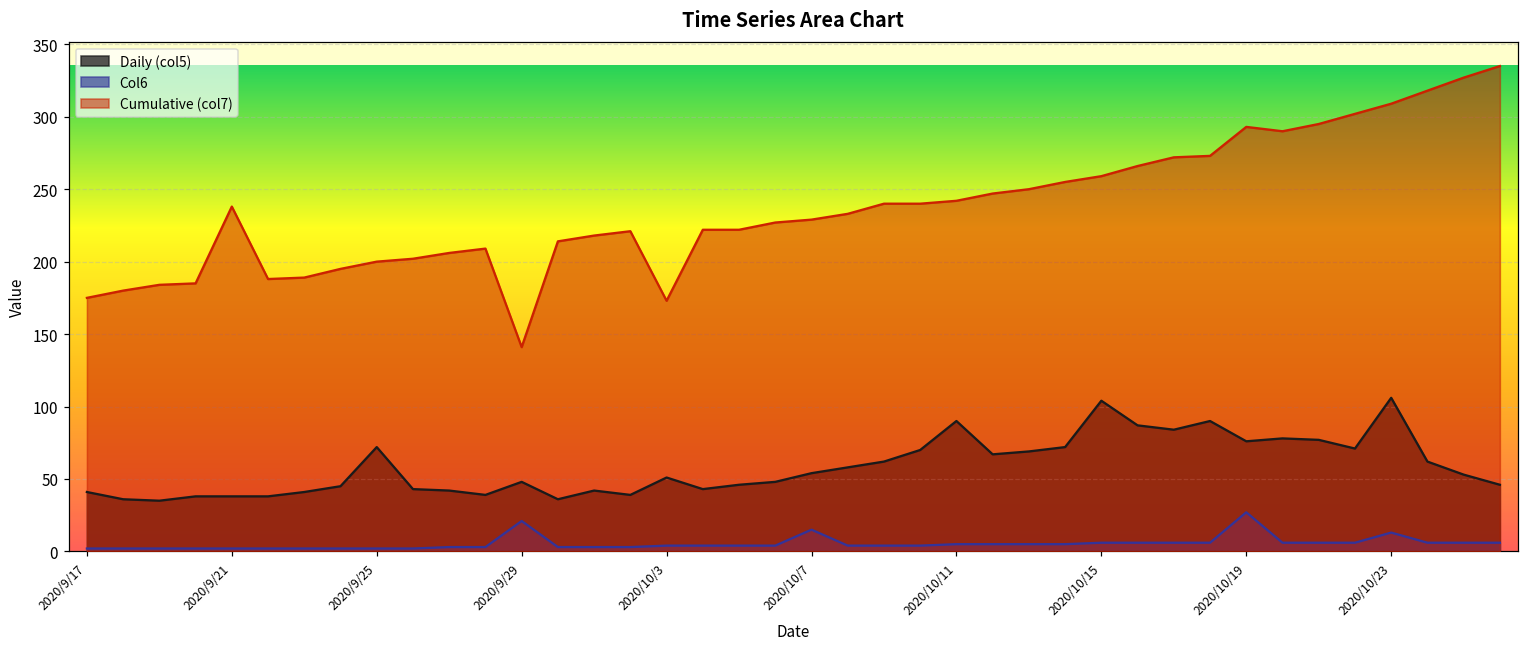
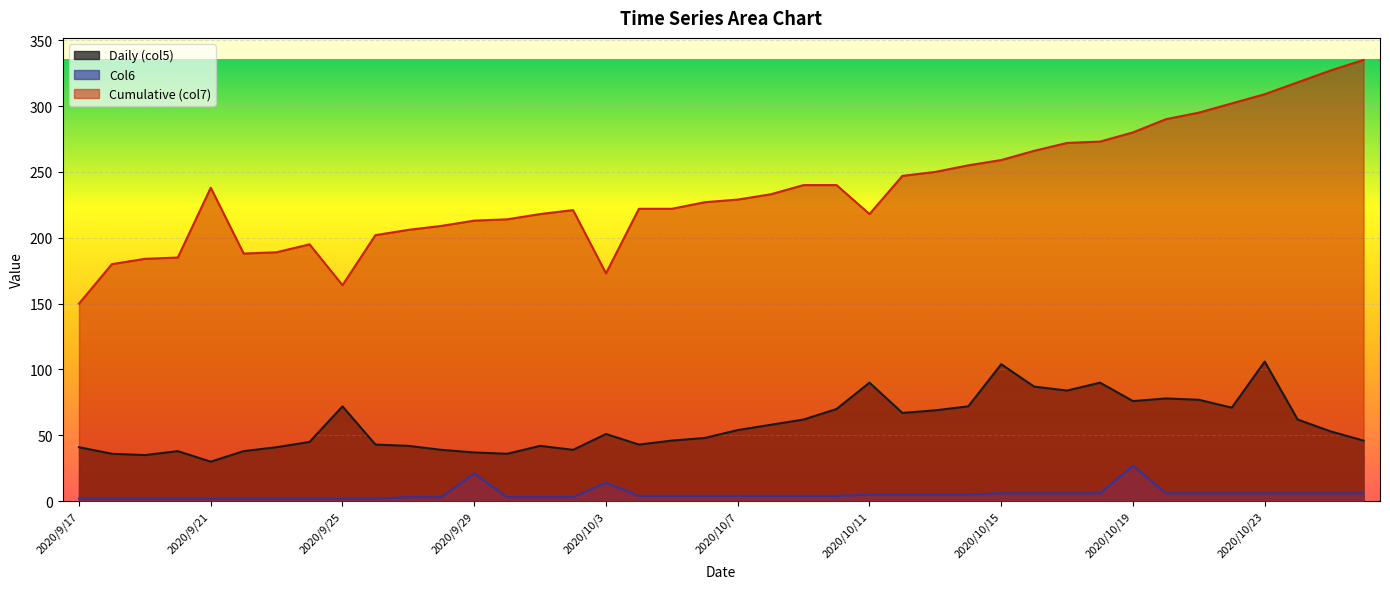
  {
    "Daily (col5)": {
      "2020/9/17": 41,
-     "2020/9/21": 38,
+     "2020/9/21": 30,
      "2020/9/25": 72,
-     "2020/9/29": 48,
+     "2020/9/29": 37,
      "2020/10/3": 51,
      "2020/10/7": 54,
      "2020/10/11": 90,
      "2020/10/15": 104,
      "2020/10/19": 76,
      "2020/10/23": 106
    },
    "Col6": {
      "2020/9/17": 2,
      "2020/9/21": 2,
      "2020/9/25": 2,
      "2020/9/29": 21,
-     "2020/10/3": 4,
-     "2020/10/7": 15,
+     "2020/10/3": 14,
+     "2020/10/7": 4,
      "2020/10/11": 5,
      "2020/10/15": 6,
      "2020/10/19": 27,
-     "2020/10/23": 13
+     "2020/10/23": 6
    },
    "Cumulative (col7)": {
-     "2020/9/17": 175,
+     "2020/9/17": 150,
      "2020/9/21": 238,
-     "2020/9/25": 200,
-     "2020/9/29": 141,
+     "2020/9/25": 164,
+     "2020/9/29": 213,
      "2020/10/3": 173,
      "2020/10/7": 229,
-     "2020/10/11": 242,
+     "2020/10/11": 218,
      "2020/10/15": 259,
-     "2020/10/19": 293,
+     "2020/10/19": 280,
      "2020/10/23": 309
    }
  }
